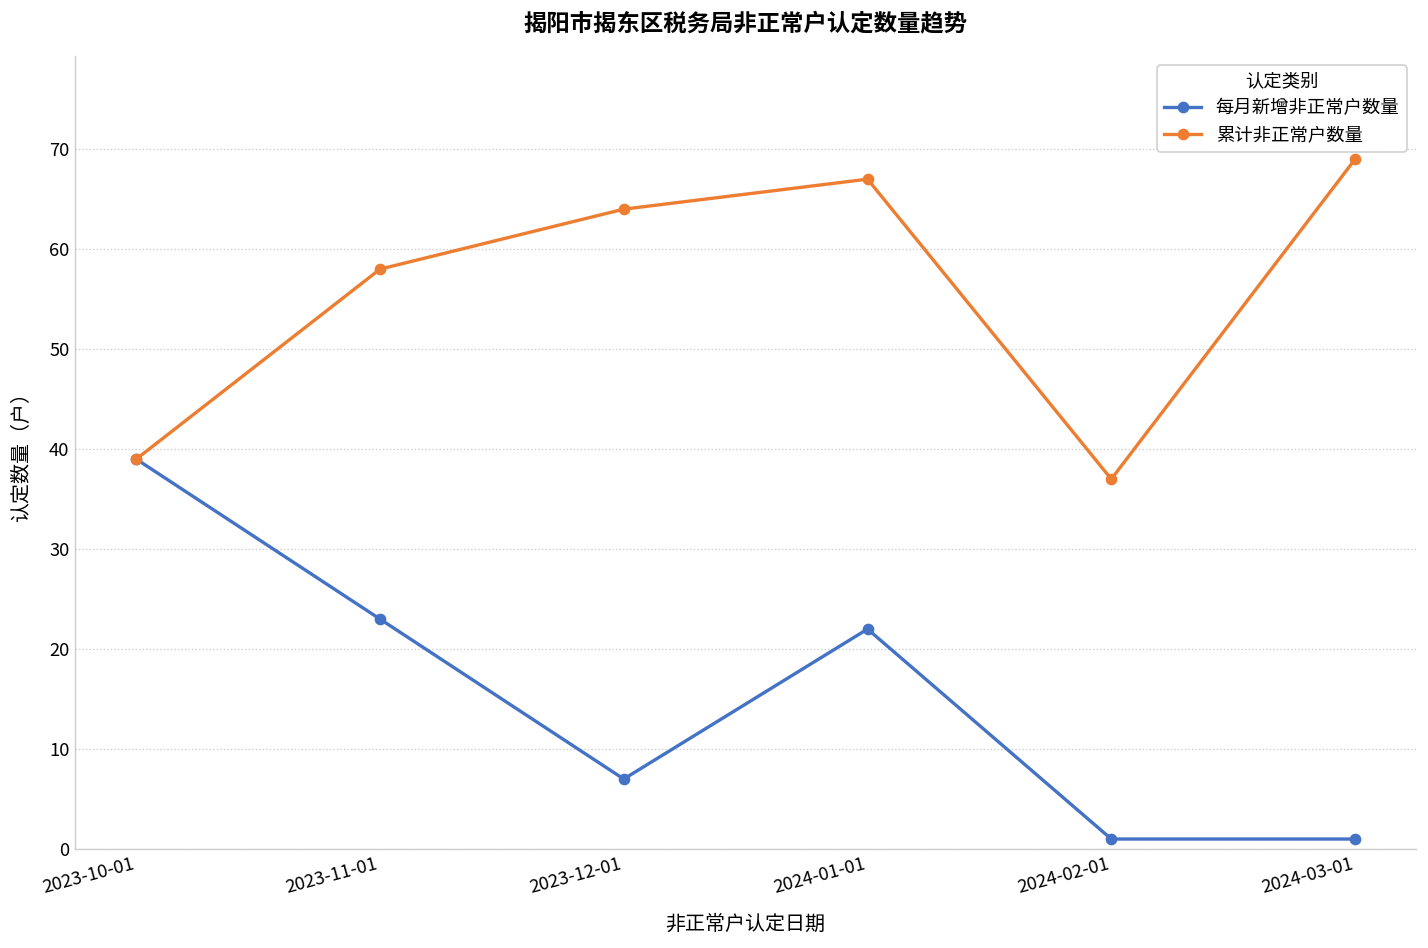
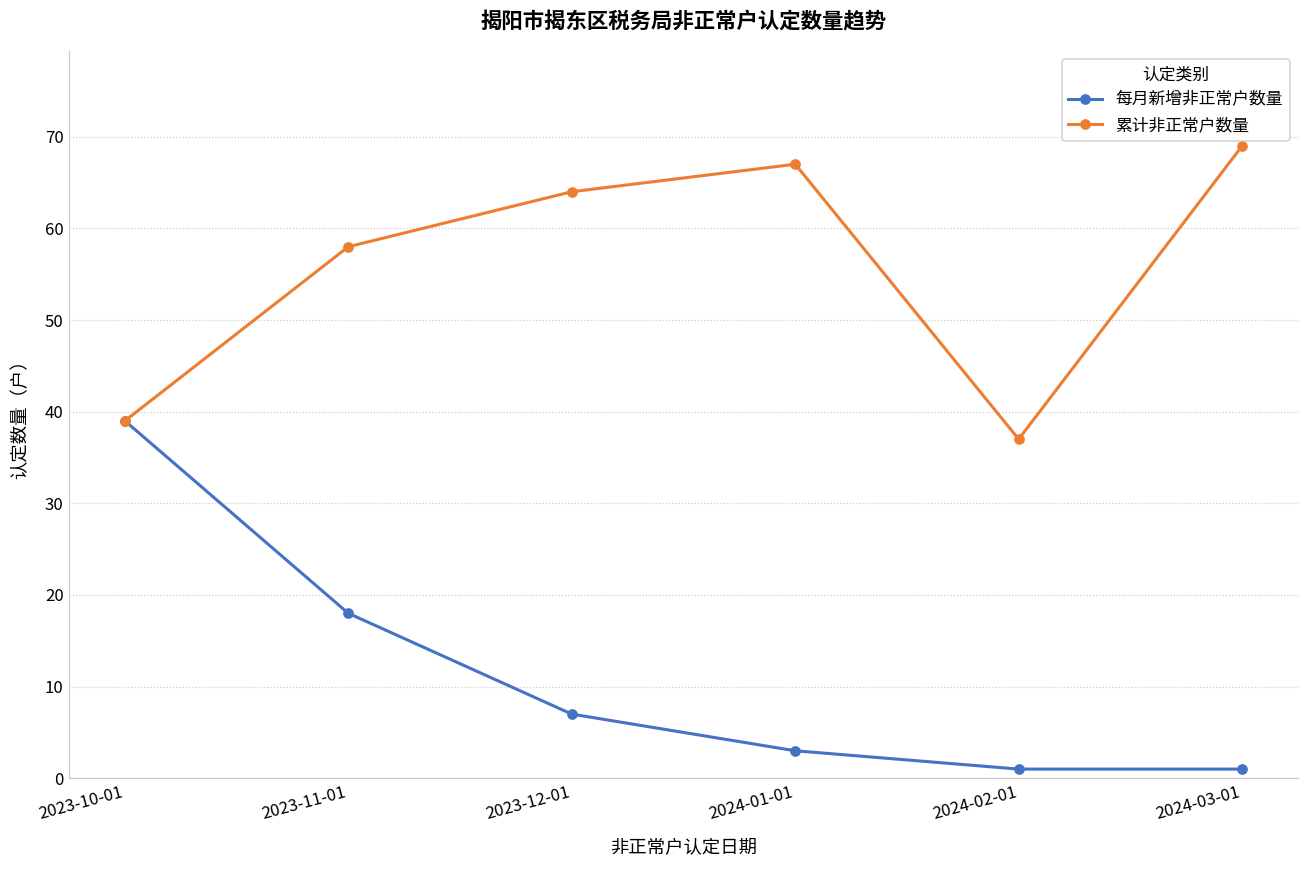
  {
    "每月新增非正常户数量": {
-     "2023-11-01": 23,
+     "2023-11-01": 18,
      "2023-12-01": 7,
-     "2024-01-01": 22,
+     "2024-01-01": 3,
      "2024-02-01": 1,
      "2024-03-01": 1
    },
    "累计非正常户数量": {
      "2023-11-01": 58,
      "2023-12-01": 64,
      "2024-01-01": 67,
      "2024-02-01": 37
    }
  }
